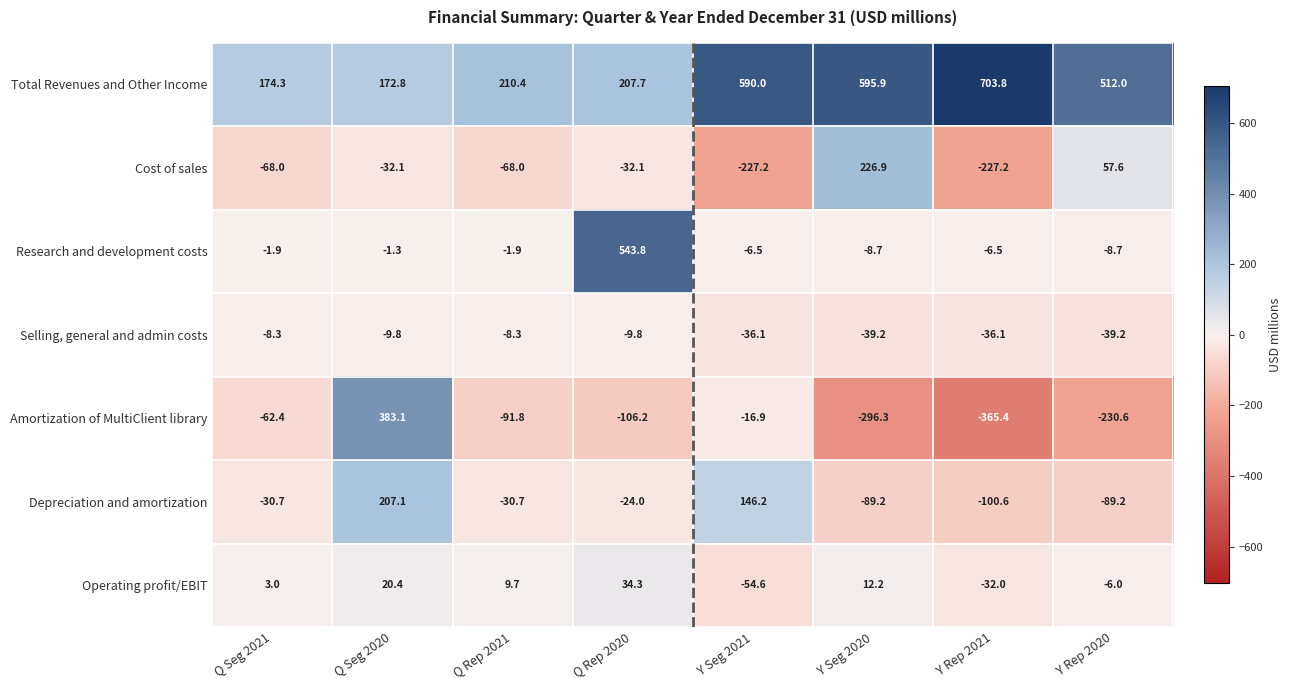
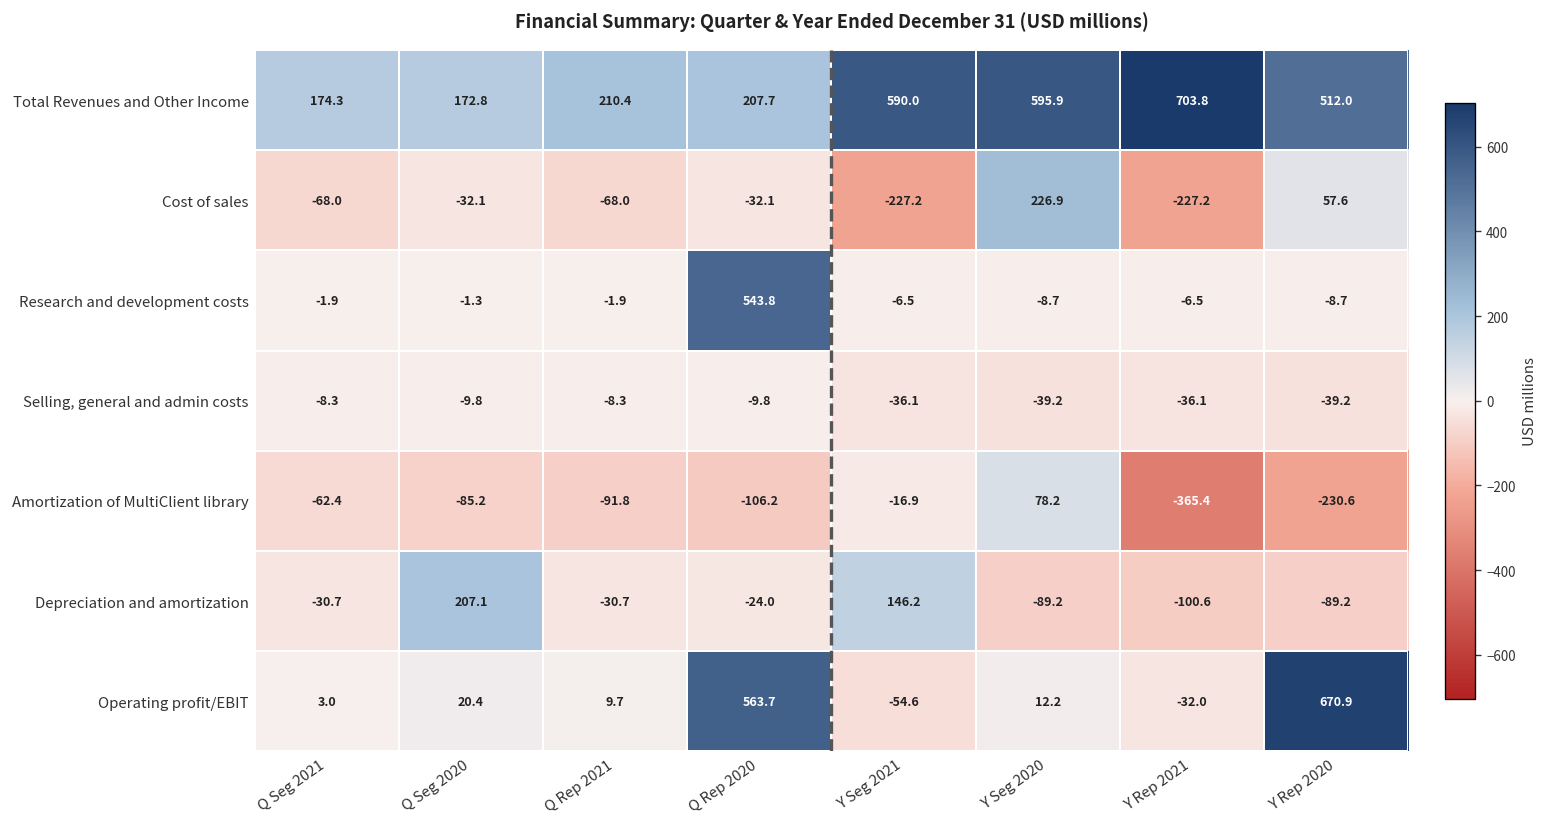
  {
    "Total Revenues and Other Income": {
      "Q Seg 2021": 174.3,
      "Q Seg 2020": 172.8,
      "Q Rep 2021": 210.4,
      "Q Rep 2020": 207.7,
      "Y Seg 2021": 590.0,
      "Y Seg 2020": 595.9,
      "Y Rep 2021": 703.8,
      "Y Rep 2020": 512.0
    },
    "Cost of sales": {
      "Q Seg 2021": -68.0,
      "Q Seg 2020": -32.1,
      "Q Rep 2021": -68.0,
      "Q Rep 2020": -32.1,
      "Y Seg 2021": -227.2,
      "Y Seg 2020": 226.9,
      "Y Rep 2021": -227.2,
      "Y Rep 2020": 57.6
    },
    "Research and development costs": {
      "Q Seg 2021": -1.9,
      "Q Seg 2020": -1.3,
      "Q Rep 2021": -1.9,
      "Q Rep 2020": 543.8,
      "Y Seg 2021": -6.5,
      "Y Seg 2020": -8.7,
      "Y Rep 2021": -6.5,
      "Y Rep 2020": -8.7
    },
    "Selling, general and admin costs": {
      "Q Seg 2021": -8.3,
      "Q Seg 2020": -9.8,
      "Q Rep 2021": -8.3,
      "Q Rep 2020": -9.8,
      "Y Seg 2021": -36.1,
      "Y Seg 2020": -39.2,
      "Y Rep 2021": -36.1,
      "Y Rep 2020": -39.2
    },
    "Amortization of MultiClient library": {
      "Q Seg 2021": -62.4,
-     "Q Seg 2020": 383.1,
+     "Q Seg 2020": -85.2,
      "Q Rep 2021": -91.8,
      "Q Rep 2020": -106.2,
      "Y Seg 2021": -16.9,
-     "Y Seg 2020": -296.3,
+     "Y Seg 2020": 78.2,
      "Y Rep 2021": -365.4,
      "Y Rep 2020": -230.6
    },
    "Depreciation and amortization": {
      "Q Seg 2021": -30.7,
      "Q Seg 2020": 207.1,
      "Q Rep 2021": -30.7,
      "Q Rep 2020": -24.0,
      "Y Seg 2021": 146.2,
      "Y Seg 2020": -89.2,
      "Y Rep 2021": -100.6,
      "Y Rep 2020": -89.2
    },
    "Operating profit/EBIT": {
      "Q Seg 2021": 3.0,
      "Q Seg 2020": 20.4,
      "Q Rep 2021": 9.7,
-     "Q Rep 2020": 34.3,
+     "Q Rep 2020": 563.7,
      "Y Seg 2021": -54.6,
      "Y Seg 2020": 12.2,
      "Y Rep 2021": -32.0,
-     "Y Rep 2020": -6.0
+     "Y Rep 2020": 670.9
    }
  }
